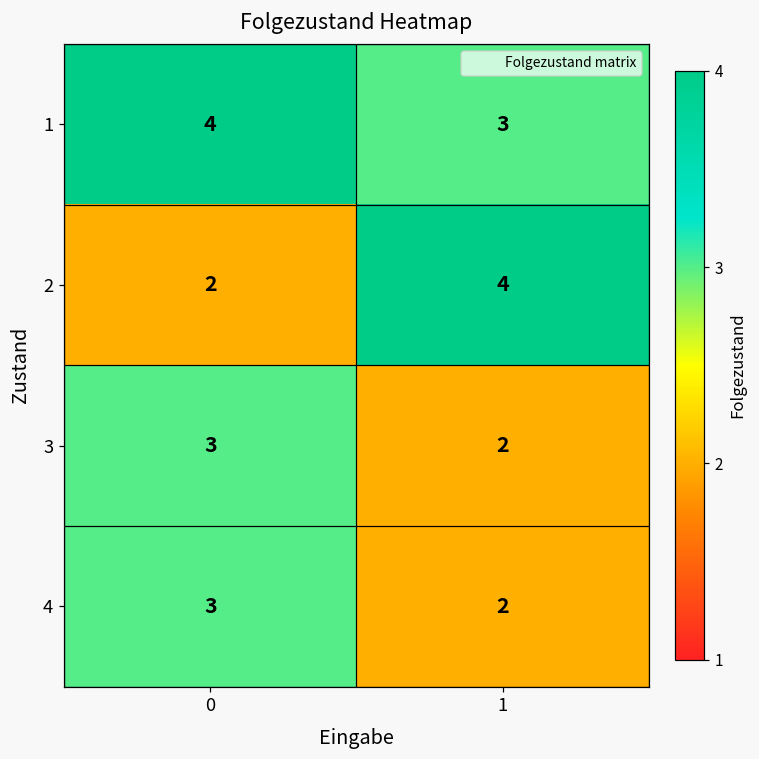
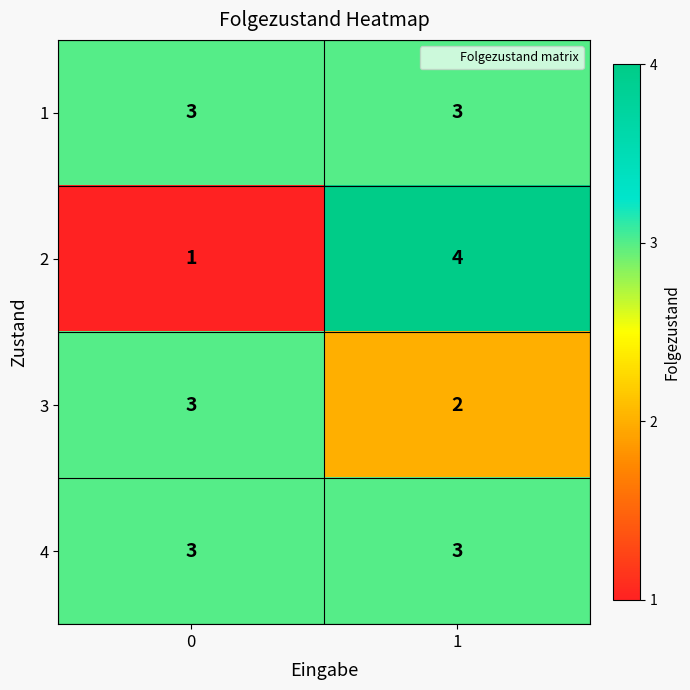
  {
    "1": {
-     "0": 4,
+     "0": 3,
      "1": 3
    },
    "2": {
-     "0": 2,
+     "0": 1,
      "1": 4
    },
    "3": {
      "0": 3,
      "1": 2
    },
    "4": {
      "0": 3,
-     "1": 2
+     "1": 3
    }
  }
